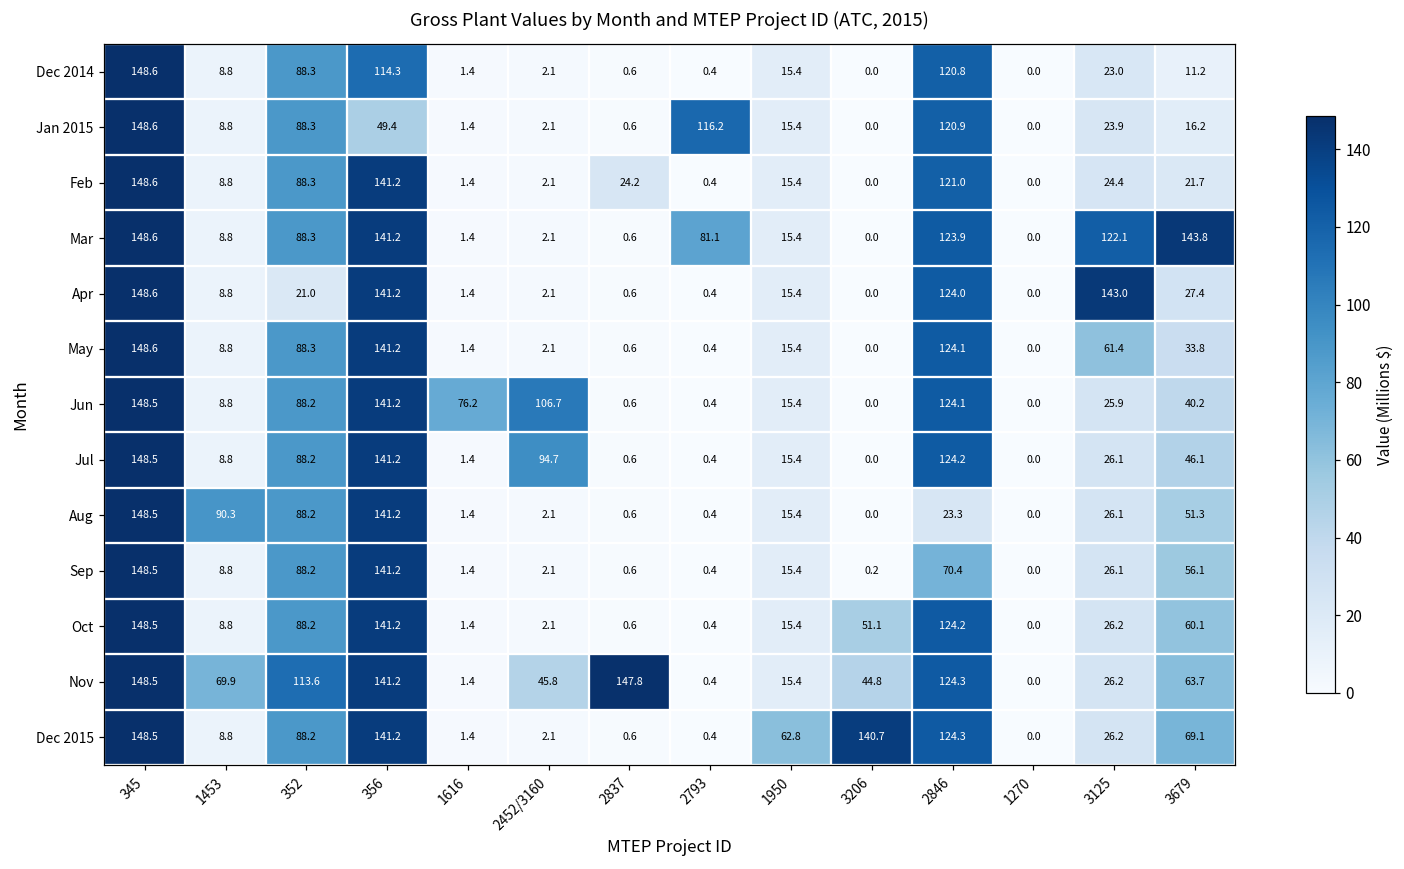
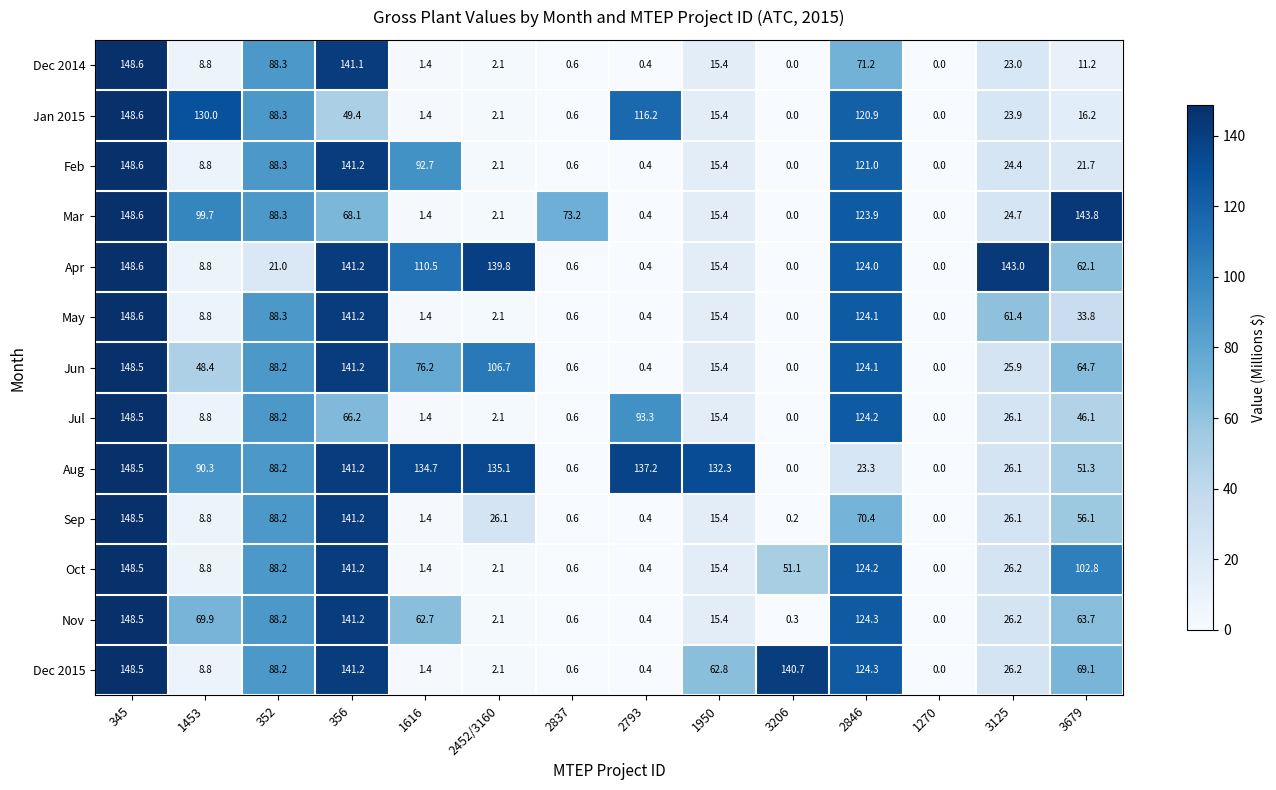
  {
    "Dec 2014": {
      "345": 148.6,
      "1453": 8.8,
      "352": 88.3,
-     "356": 114.3,
+     "356": 141.1,
      "1616": 1.4,
      "2452/3160": 2.1,
      "2837": 0.6,
      "2793": 0.4,
      "1950": 15.4,
      "3206": 0.0,
-     "2846": 120.8,
+     "2846": 71.2,
      "1270": 0.0,
      "3125": 23.0,
      "3679": 11.2
    },
    "Jan 2015": {
      "345": 148.6,
-     "1453": 8.8,
+     "1453": 130.0,
      "352": 88.3,
      "356": 49.4,
      "1616": 1.4,
      "2452/3160": 2.1,
      "2837": 0.6,
      "2793": 116.2,
      "1950": 15.4,
      "3206": 0.0,
      "2846": 120.9,
      "1270": 0.0,
      "3125": 23.9,
      "3679": 16.2
    },
    "Feb": {
      "345": 148.6,
      "1453": 8.8,
      "352": 88.3,
      "356": 141.2,
-     "1616": 1.4,
+     "1616": 92.7,
      "2452/3160": 2.1,
-     "2837": 24.2,
+     "2837": 0.6,
      "2793": 0.4,
      "1950": 15.4,
      "3206": 0.0,
      "2846": 121.0,
      "1270": 0.0,
      "3125": 24.4,
      "3679": 21.7
    },
    "Mar": {
      "345": 148.6,
-     "1453": 8.8,
+     "1453": 99.7,
      "352": 88.3,
-     "356": 141.2,
+     "356": 68.1,
      "1616": 1.4,
      "2452/3160": 2.1,
-     "2837": 0.6,
-     "2793": 81.1,
+     "2837": 73.2,
+     "2793": 0.4,
      "1950": 15.4,
      "3206": 0.0,
      "2846": 123.9,
      "1270": 0.0,
-     "3125": 122.1,
+     "3125": 24.7,
      "3679": 143.8
    },
    "Apr": {
      "345": 148.6,
      "1453": 8.8,
      "352": 21.0,
      "356": 141.2,
-     "1616": 1.4,
-     "2452/3160": 2.1,
+     "1616": 110.5,
+     "2452/3160": 139.8,
      "2837": 0.6,
      "2793": 0.4,
      "1950": 15.4,
      "3206": 0.0,
      "2846": 124.0,
      "1270": 0.0,
      "3125": 143.0,
-     "3679": 27.4
+     "3679": 62.1
    },
    "May": {
      "345": 148.6,
      "1453": 8.8,
      "352": 88.3,
      "356": 141.2,
      "1616": 1.4,
      "2452/3160": 2.1,
      "2837": 0.6,
      "2793": 0.4,
      "1950": 15.4,
      "3206": 0.0,
      "2846": 124.1,
      "1270": 0.0,
      "3125": 61.4,
      "3679": 33.8
    },
    "Jun": {
      "345": 148.5,
-     "1453": 8.8,
+     "1453": 48.4,
      "352": 88.2,
      "356": 141.2,
      "1616": 76.2,
      "2452/3160": 106.7,
      "2837": 0.6,
      "2793": 0.4,
      "1950": 15.4,
      "3206": 0.0,
      "2846": 124.1,
      "1270": 0.0,
      "3125": 25.9,
-     "3679": 40.2
+     "3679": 64.7
    },
    "Jul": {
      "345": 148.5,
      "1453": 8.8,
      "352": 88.2,
-     "356": 141.2,
+     "356": 66.2,
      "1616": 1.4,
-     "2452/3160": 94.7,
+     "2452/3160": 2.1,
      "2837": 0.6,
-     "2793": 0.4,
+     "2793": 93.3,
      "1950": 15.4,
      "3206": 0.0,
      "2846": 124.2,
      "1270": 0.0,
      "3125": 26.1,
      "3679": 46.1
    },
    "Aug": {
      "345": 148.5,
      "1453": 90.3,
      "352": 88.2,
      "356": 141.2,
-     "1616": 1.4,
-     "2452/3160": 2.1,
+     "1616": 134.7,
+     "2452/3160": 135.1,
      "2837": 0.6,
-     "2793": 0.4,
-     "1950": 15.4,
+     "2793": 137.2,
+     "1950": 132.3,
      "3206": 0.0,
      "2846": 23.3,
      "1270": 0.0,
      "3125": 26.1,
      "3679": 51.3
    },
    "Sep": {
      "345": 148.5,
      "1453": 8.8,
      "352": 88.2,
      "356": 141.2,
      "1616": 1.4,
-     "2452/3160": 2.1,
+     "2452/3160": 26.1,
      "2837": 0.6,
      "2793": 0.4,
      "1950": 15.4,
      "3206": 0.2,
      "2846": 70.4,
      "1270": 0.0,
      "3125": 26.1,
      "3679": 56.1
    },
    "Oct": {
      "345": 148.5,
      "1453": 8.8,
      "352": 88.2,
      "356": 141.2,
      "1616": 1.4,
      "2452/3160": 2.1,
      "2837": 0.6,
      "2793": 0.4,
      "1950": 15.4,
      "3206": 51.1,
      "2846": 124.2,
      "1270": 0.0,
      "3125": 26.2,
-     "3679": 60.1
+     "3679": 102.8
    },
    "Nov": {
      "345": 148.5,
      "1453": 69.9,
-     "352": 113.6,
+     "352": 88.2,
      "356": 141.2,
-     "1616": 1.4,
-     "2452/3160": 45.8,
-     "2837": 147.8,
+     "1616": 62.7,
+     "2452/3160": 2.1,
+     "2837": 0.6,
      "2793": 0.4,
      "1950": 15.4,
-     "3206": 44.8,
+     "3206": 0.3,
      "2846": 124.3,
      "1270": 0.0,
      "3125": 26.2,
      "3679": 63.7
    },
    "Dec 2015": {
      "345": 148.5,
      "1453": 8.8,
      "352": 88.2,
      "356": 141.2,
      "1616": 1.4,
      "2452/3160": 2.1,
      "2837": 0.6,
      "2793": 0.4,
      "1950": 62.8,
      "3206": 140.7,
      "2846": 124.3,
      "1270": 0.0,
      "3125": 26.2,
      "3679": 69.1
    }
  }
